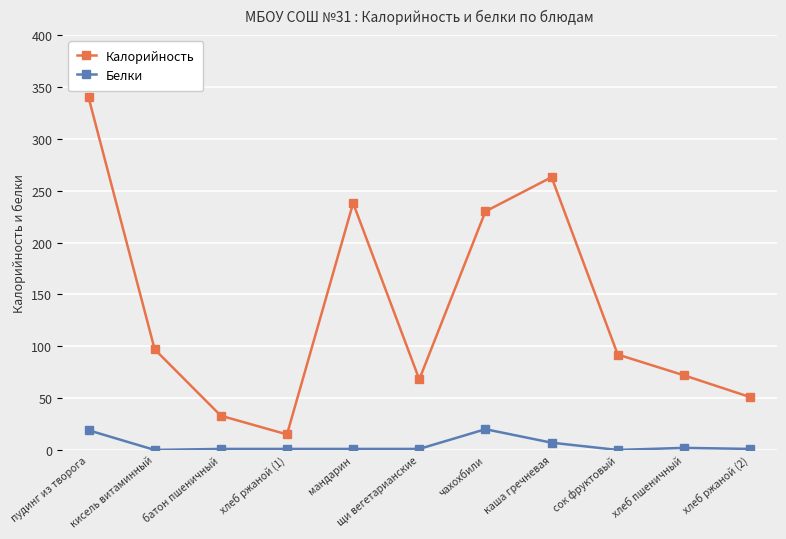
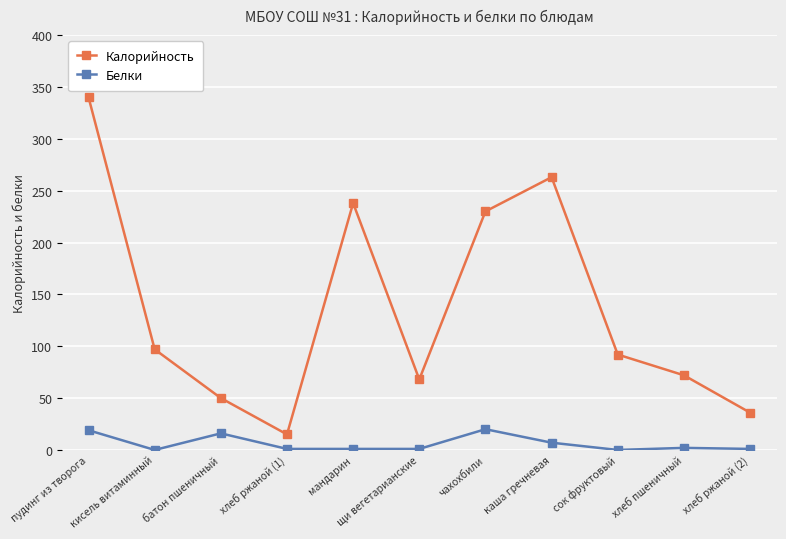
  {
    "Калорийность": {
      "пудинг из творога": 340,
      "кисель витаминный": 97,
-     "батон пшеничный": 33,
+     "батон пшеничный": 50,
      "хлеб ржаной (1)": 15,
      "мандарин": 238,
      "щи вегетарианские": 68,
      "чахохбили": 230,
      "каша гречневая": 263,
      "сок фруктовый": 92,
      "хлеб пшеничный": 72,
-     "хлеб ржаной (2)": 51
+     "хлеб ржаной (2)": 36
    },
    "Белки": {
      "пудинг из творога": 19,
      "кисель витаминный": 0,
-     "батон пшеничный": 1,
+     "батон пшеничный": 16,
      "хлеб ржаной (1)": 1,
      "мандарин": 1,
      "щи вегетарианские": 1,
      "чахохбили": 20,
      "каша гречневая": 7,
      "сок фруктовый": 0,
      "хлеб пшеничный": 2,
      "хлеб ржаной (2)": 1
    }
  }
